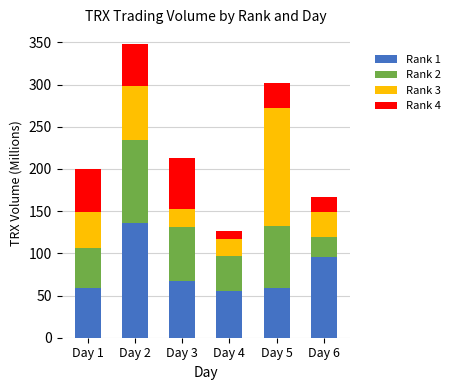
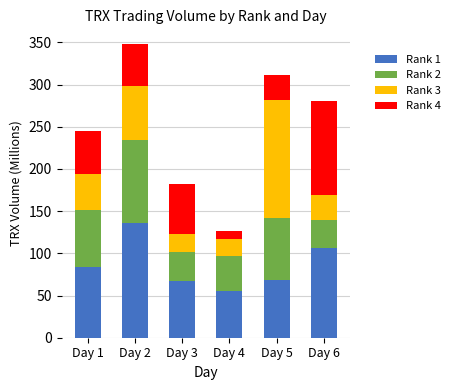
  {
    "Rank 1": {
-     "Day 1": 60,
+     "Day 1": 80,
      "Day 2": 140,
      "Day 3": 70,
      "Day 4": 60,
-     "Day 5": 60,
-     "Day 6": 100
+     "Day 5": 70,
+     "Day 6": 110
    },
    "Rank 2": {
-     "Day 1": 50,
+     "Day 1": 70,
      "Day 2": 100,
-     "Day 3": 60,
+     "Day 3": 30,
      "Day 4": 40,
      "Day 5": 70,
-     "Day 6": 20
+     "Day 6": 30
    },
    "Rank 3": {
      "Day 1": 40,
      "Day 2": 60,
      "Day 3": 20,
      "Day 4": 20,
      "Day 5": 140,
      "Day 6": 30
    },
    "Rank 4": {
      "Day 1": 50,
      "Day 2": 50,
      "Day 3": 60,
      "Day 4": 10,
      "Day 5": 30,
-     "Day 6": 20
+     "Day 6": 110
    }
  }
